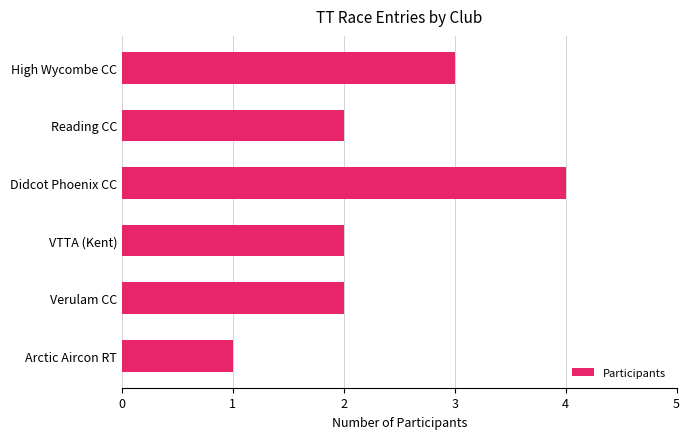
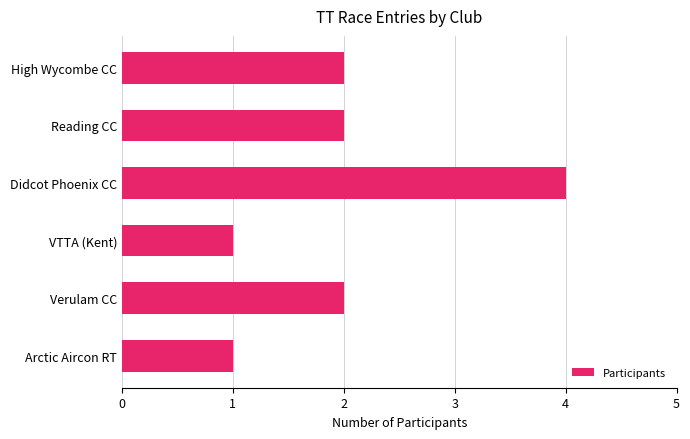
  {
-   "High Wycombe CC": 3,
+   "High Wycombe CC": 2,
    "Reading CC": 2,
    "Didcot Phoenix CC": 4,
-   "VTTA (Kent)": 2,
+   "VTTA (Kent)": 1,
    "Verulam CC": 2,
    "Arctic Aircon RT": 1
  }
